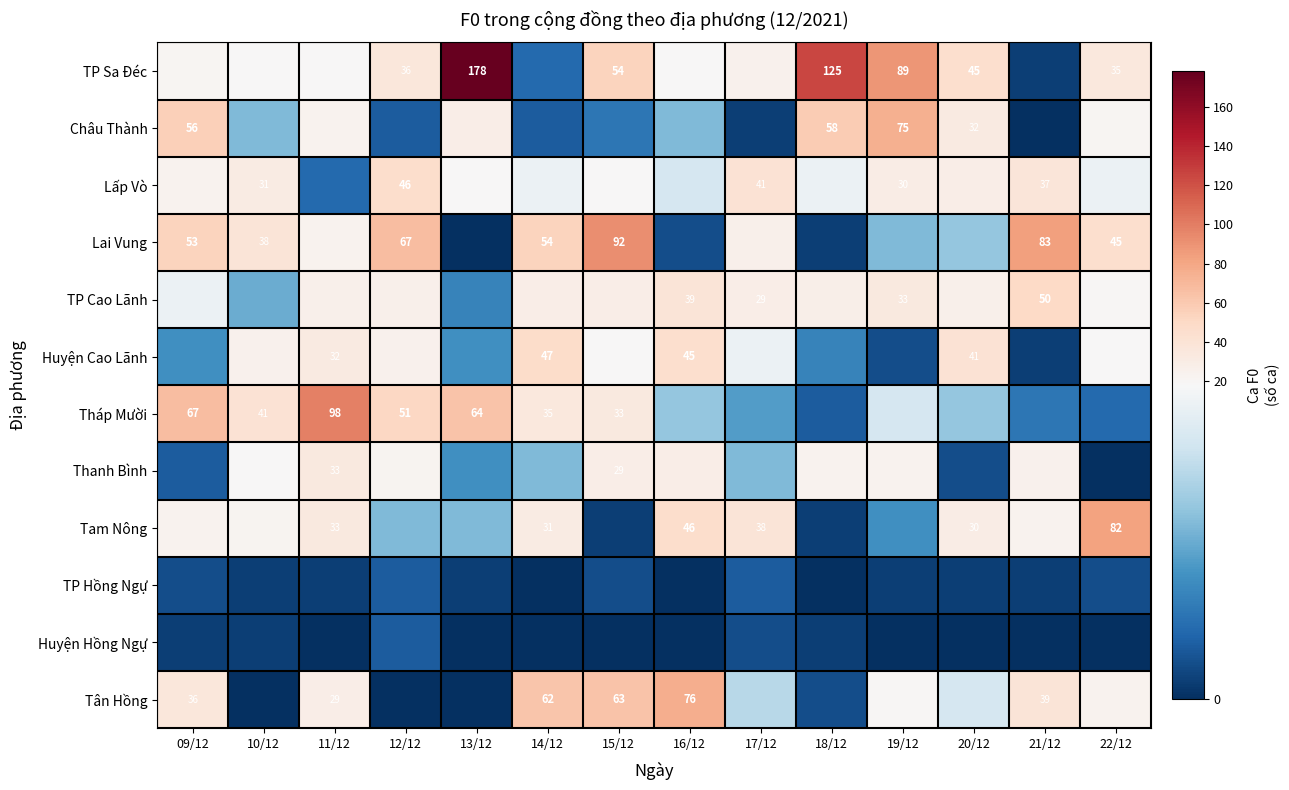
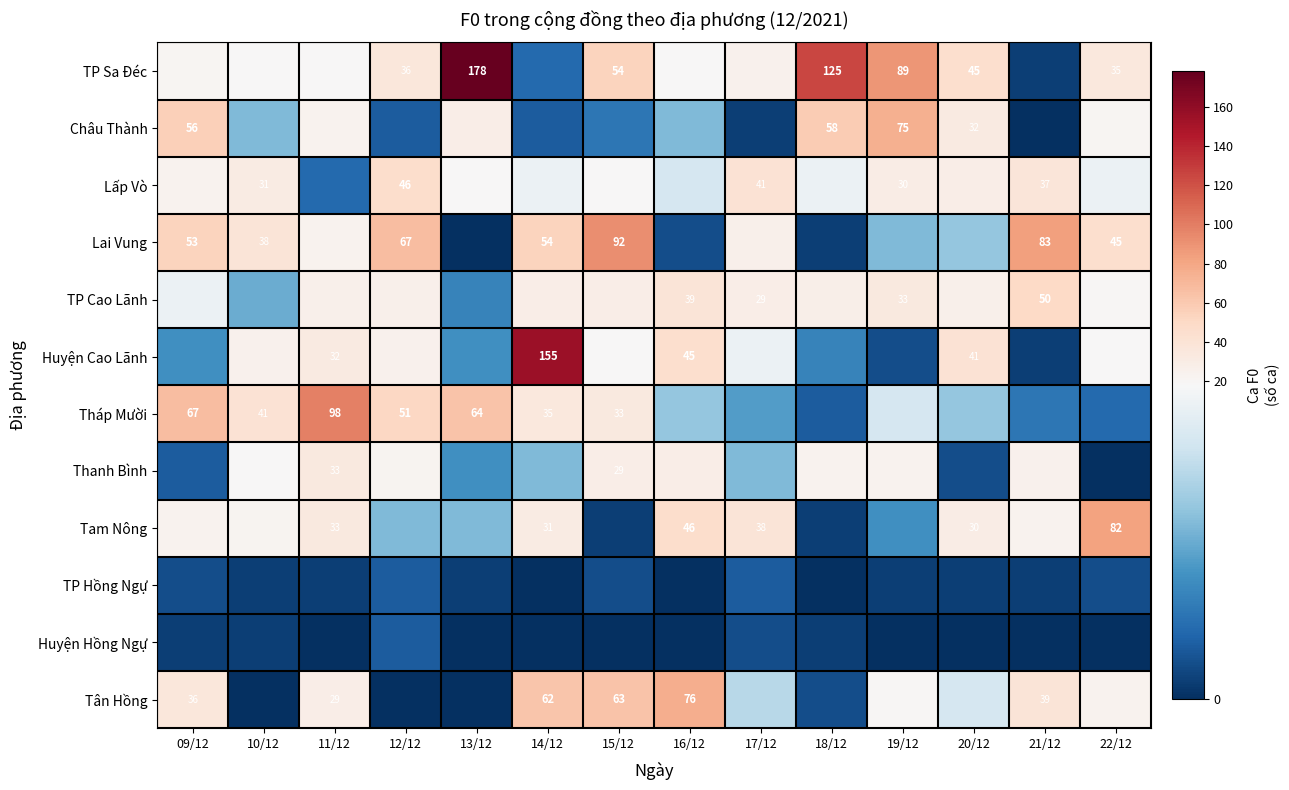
  {
    "TP Sa Đéc": {
      "13/12": 178,
      "15/12": 54,
      "18/12": 125,
      "19/12": 89,
      "20/12": 45
    },
    "Châu Thành": {
      "09/12": 56,
      "18/12": 58,
      "19/12": 75
    },
    "Lấp Vò": {
      "12/12": 46
    },
    "Lai Vung": {
      "09/12": 53,
      "12/12": 67,
      "14/12": 54,
      "15/12": 92,
      "21/12": 83,
      "22/12": 45
    },
    "TP Cao Lãnh": {
      "21/12": 50
    },
    "Huyện Cao Lãnh": {
-     "14/12": 47,
+     "14/12": 155,
      "16/12": 45
    },
    "Tháp Mười": {
      "09/12": 67,
      "11/12": 98,
      "12/12": 51,
      "13/12": 64
    },
    "Tam Nông": {
      "16/12": 46,
      "22/12": 82
    },
    "Tân Hồng": {
      "14/12": 62,
      "15/12": 63,
      "16/12": 76
    }
  }
